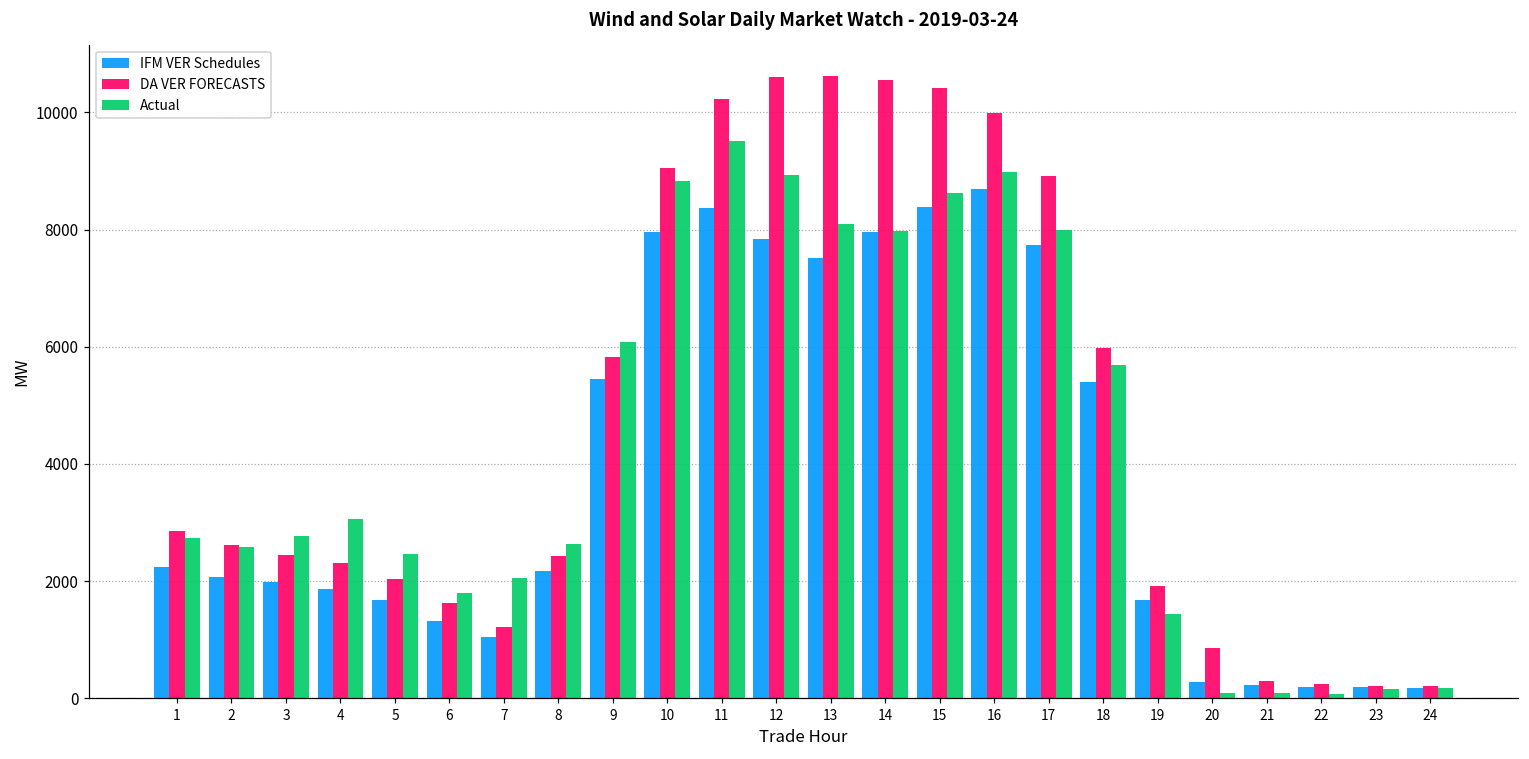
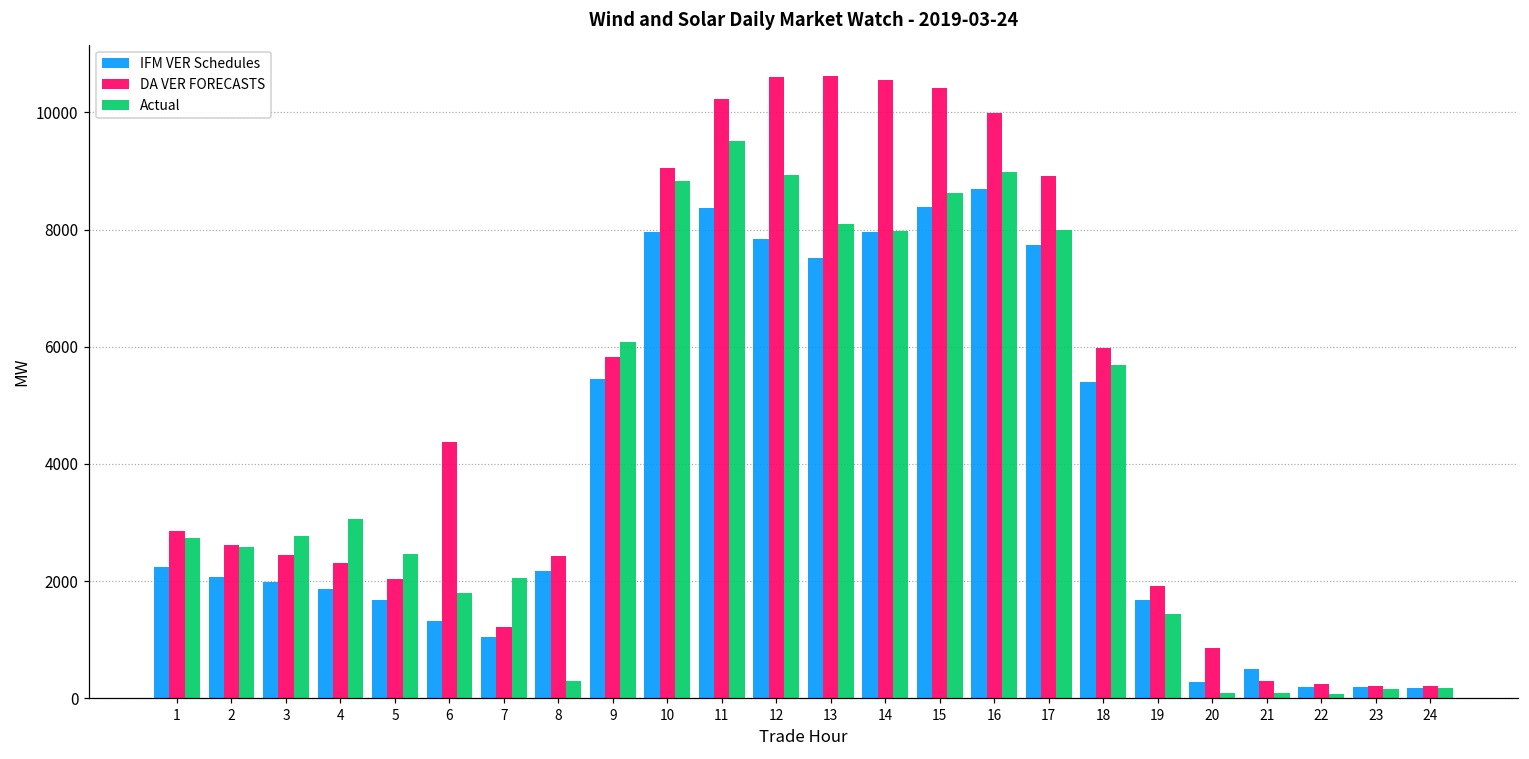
  {
    "IFM VER Schedules": {
      "1": 2200,
      "2": 2100,
      "3": 2000,
      "4": 1900,
      "5": 1700,
      "6": 1300,
      "7": 1000,
      "8": 2200,
      "9": 5500,
      "10": 8000,
      "11": 8400,
      "12": 7800,
      "13": 7500,
      "14": 8000,
      "15": 8400,
      "16": 8700,
      "17": 7700,
      "18": 5400,
      "19": 1700,
      "20": 300,
-     "21": 200,
+     "21": 500,
      "22": 200,
      "23": 200,
      "24": 200
    },
    "DA VER FORECASTS": {
      "1": 2900,
      "2": 2600,
      "3": 2400,
      "4": 2300,
      "5": 2000,
-     "6": 1600,
+     "6": 4400,
      "7": 1200,
      "8": 2400,
      "9": 5800,
      "10": 9000,
      "11": 10200,
      "12": 10600,
      "13": 10600,
      "14": 10600,
      "15": 10400,
      "16": 10000,
      "17": 8900,
      "18": 6000,
      "19": 1900,
      "20": 900,
      "21": 300,
      "22": 200,
      "23": 200,
      "24": 200
    },
    "Actual": {
      "1": 2700,
      "2": 2600,
      "3": 2800,
      "4": 3100,
      "5": 2500,
      "6": 1800,
      "7": 2100,
-     "8": 2600,
+     "8": 300,
      "9": 6100,
      "10": 8800,
      "11": 9500,
      "12": 8900,
      "13": 8100,
      "14": 8000,
      "15": 8600,
      "16": 9000,
      "17": 8000,
      "18": 5700,
      "19": 1400,
      "20": 100,
      "21": 100,
      "22": 100,
      "23": 200,
      "24": 200
    }
  }
